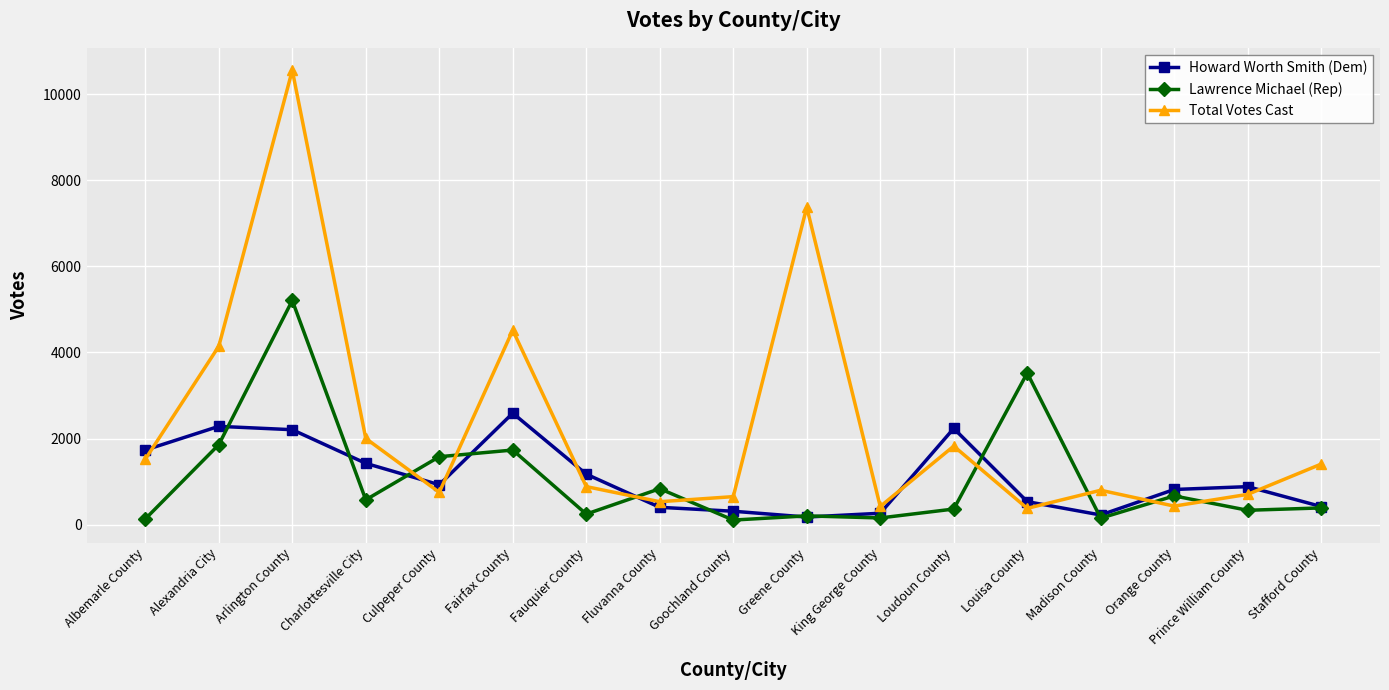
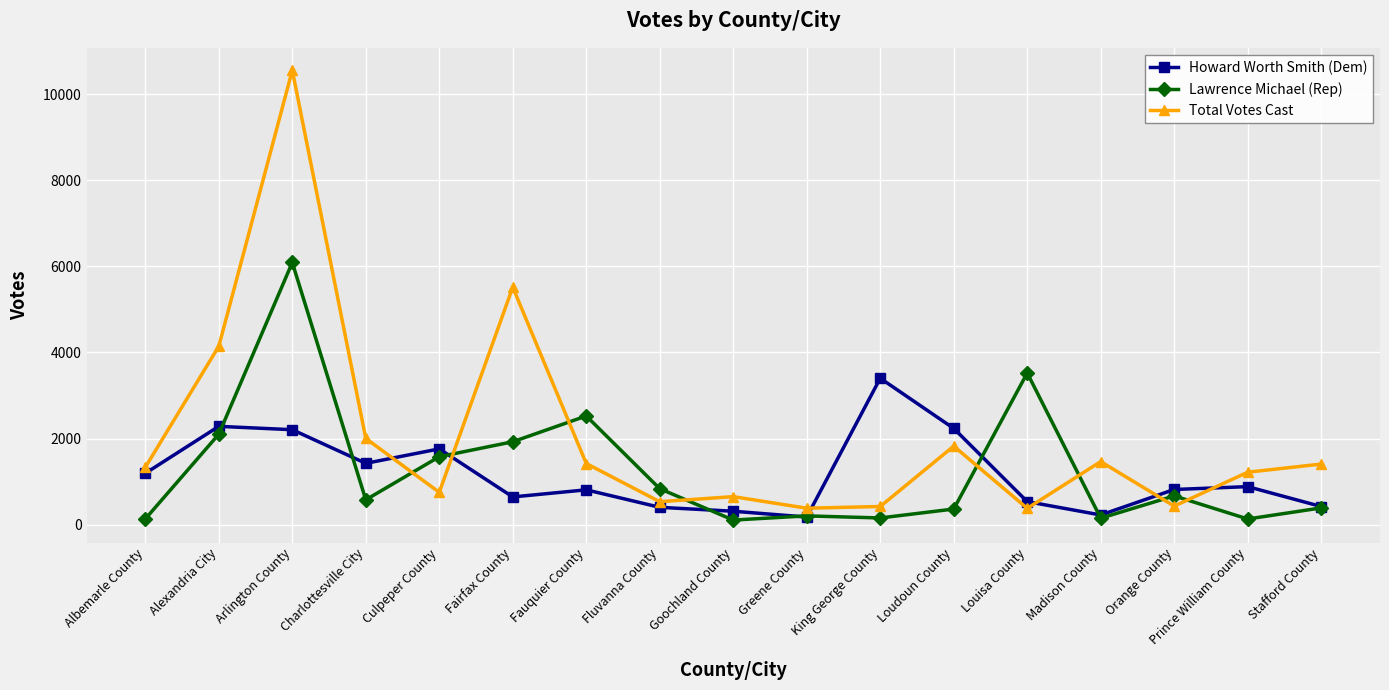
  {
    "Howard Worth Smith (Dem)": {
-     "Albemarle County": 1700,
+     "Albemarle County": 1200,
      "Alexandria City": 2300,
      "Arlington County": 2200,
      "Charlottesville City": 1400,
-     "Culpeper County": 900,
-     "Fairfax County": 2600,
-     "Fauquier County": 1200,
+     "Culpeper County": 1800,
+     "Fairfax County": 600,
+     "Fauquier County": 800,
      "Fluvanna County": 400,
      "Goochland County": 300,
-     "King George County": 300,
+     "King George County": 3400,
      "Loudoun County": 2200,
      "Louisa County": 500,
      "Madison County": 200,
      "Orange County": 800,
      "Prince William County": 900
    },
    "Lawrence Michael (Rep)": {
      "Albemarle County": 100,
-     "Alexandria City": 1900,
-     "Arlington County": 5200,
+     "Alexandria City": 2100,
+     "Arlington County": 6100,
      "Charlottesville City": 600,
      "Culpeper County": 1600,
-     "Fairfax County": 1700,
-     "Fauquier County": 200,
+     "Fairfax County": 1900,
+     "Fauquier County": 2500,
      "Fluvanna County": 800,
      "Goochland County": 100,
      "King George County": 200,
      "Loudoun County": 400,
      "Louisa County": 3500,
      "Madison County": 200,
      "Orange County": 700,
-     "Prince William County": 300
+     "Prince William County": 100
    },
    "Total Votes Cast": {
-     "Albemarle County": 1500,
+     "Albemarle County": 1300,
      "Alexandria City": 4100,
      "Arlington County": 10600,
      "Charlottesville City": 2000,
      "Culpeper County": 800,
-     "Fairfax County": 4500,
-     "Fauquier County": 900,
+     "Fairfax County": 5500,
+     "Fauquier County": 1400,
      "Fluvanna County": 500,
      "Goochland County": 700,
-     "Greene County": 7400,
+     "Greene County": 400,
      "King George County": 400,
      "Loudoun County": 1800,
      "Louisa County": 400,
-     "Madison County": 800,
+     "Madison County": 1500,
      "Orange County": 400,
-     "Prince William County": 700,
+     "Prince William County": 1200,
      "Stafford County": 1400
    }
  }
